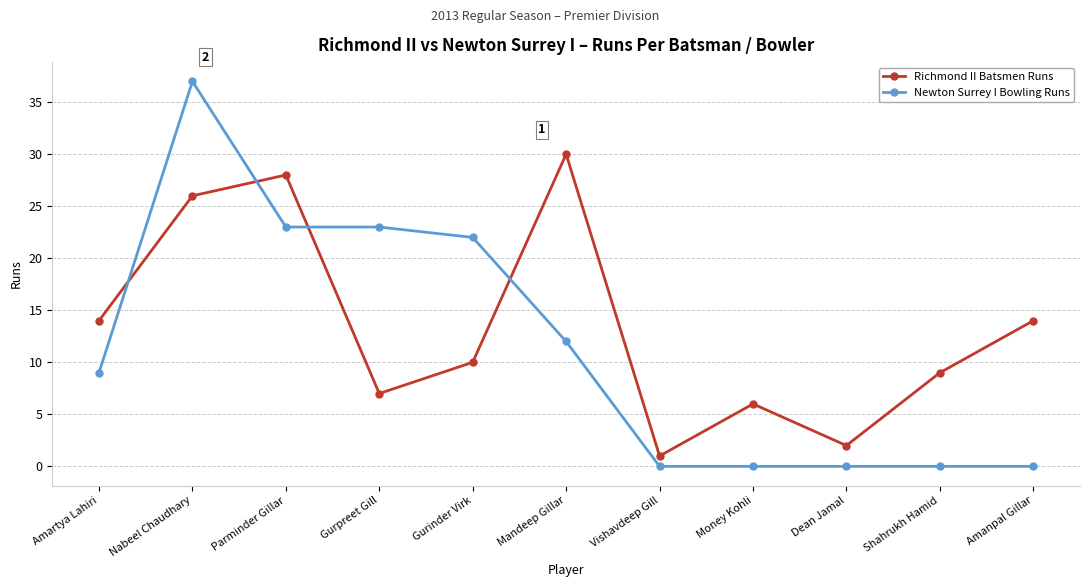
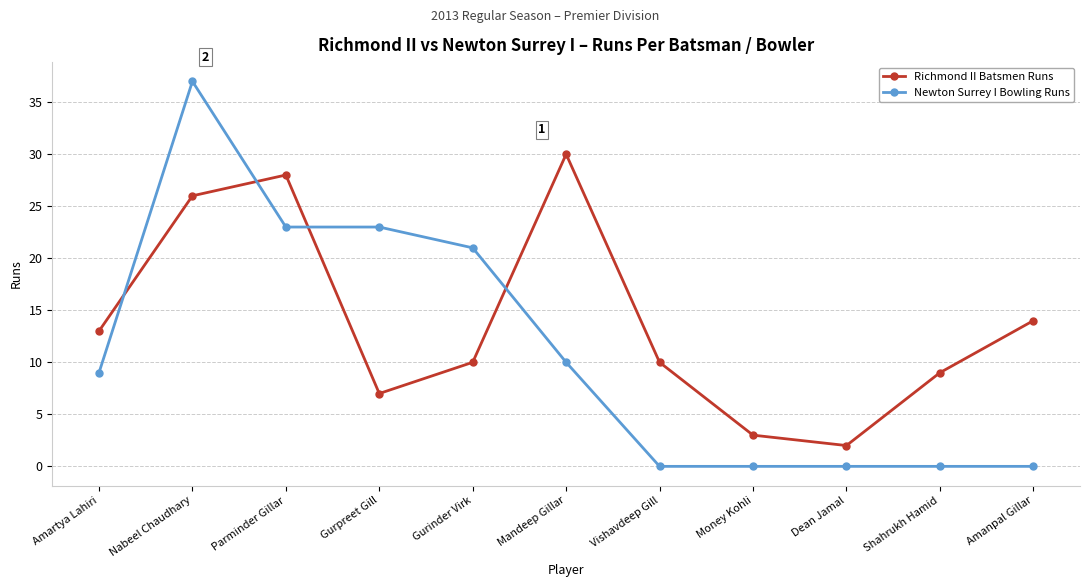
  {
    "Richmond II Batsmen Runs": {
-     "Amartya Lahiri": 14,
+     "Amartya Lahiri": 13,
      "Nabeel Chaudhary": 26,
      "Parminder Gillar": 28,
      "Gurpreet Gill": 7,
      "Gurinder Virk": 10,
      "Mandeep Gillar": 30,
-     "Vishavdeep Gill": 1,
-     "Money Kohli": 6,
+     "Vishavdeep Gill": 10,
+     "Money Kohli": 3,
      "Dean Jamal": 2,
      "Shahrukh Hamid": 9,
      "Amanpal Gillar": 14
    },
    "Newton Surrey I Bowling Runs": {
      "Amartya Lahiri": 9,
      "Parminder Gillar": 23,
      "Gurpreet Gill": 23,
-     "Gurinder Virk": 22,
-     "Mandeep Gillar": 12,
+     "Gurinder Virk": 21,
+     "Mandeep Gillar": 10,
      "Vishavdeep Gill": 0,
      "Money Kohli": 0,
      "Dean Jamal": 0,
      "Shahrukh Hamid": 0,
      "Amanpal Gillar": 0
    }
  }
